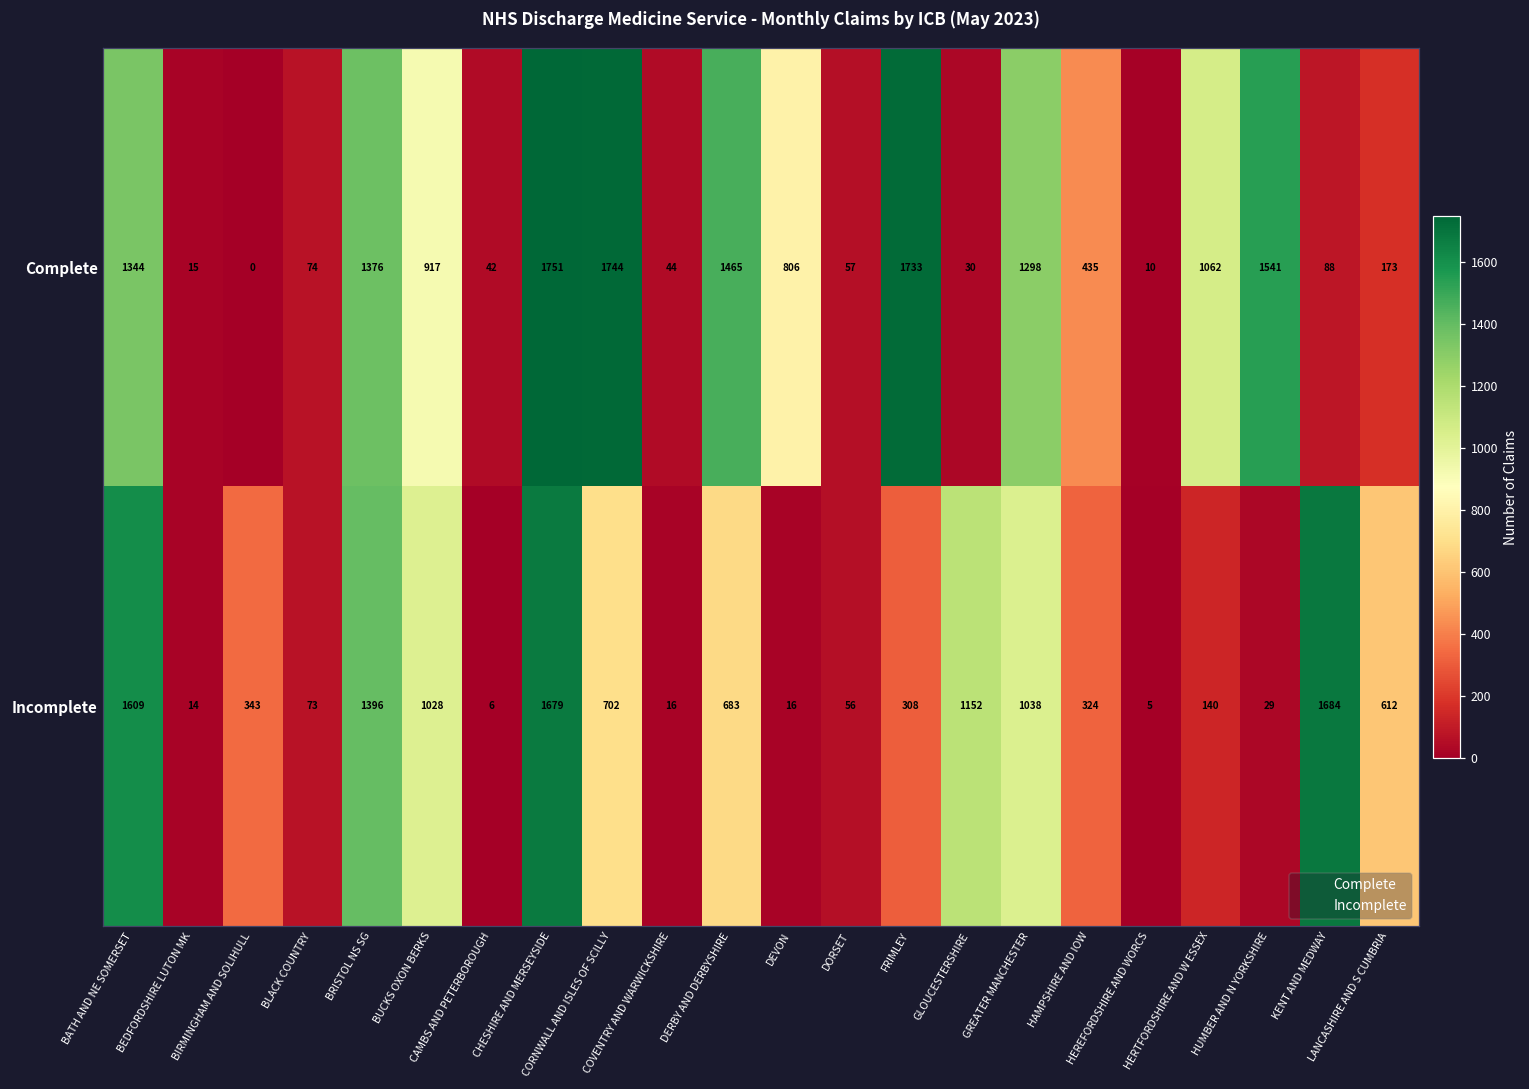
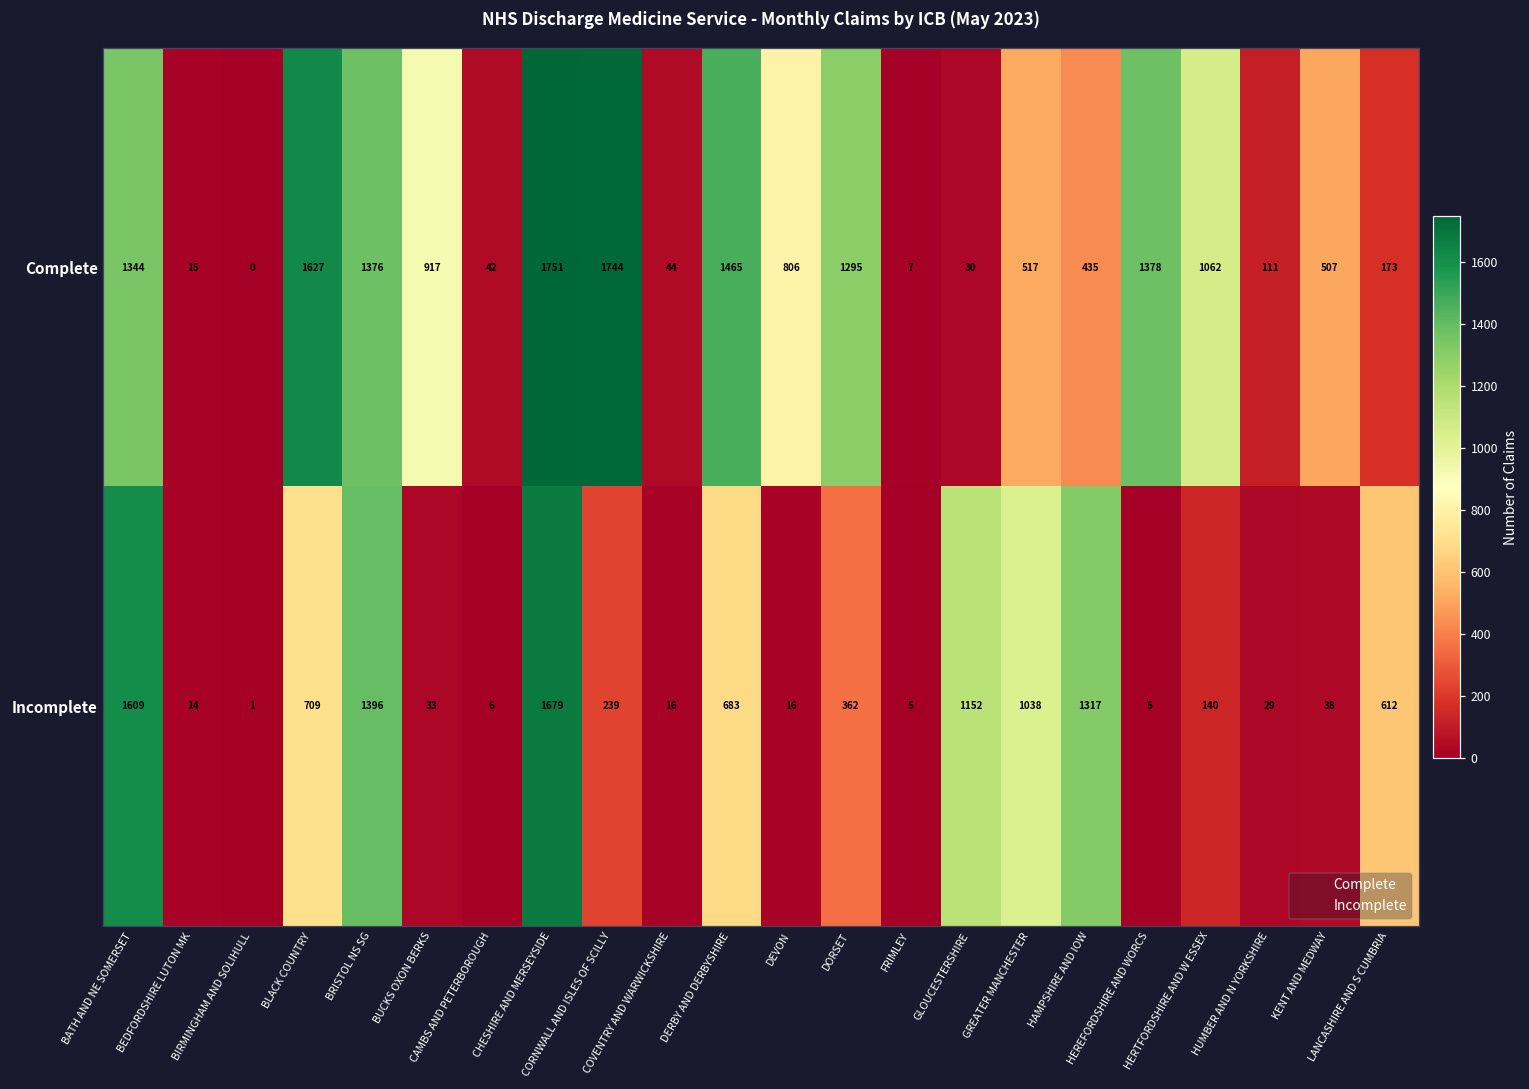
  {
    "Complete": {
      "BATH AND NE SOMERSET": 1344,
      "BEDFORDSHIRE LUTON MK": 15,
      "BIRMINGHAM AND SOLIHULL": 0,
-     "BLACK COUNTRY": 74,
+     "BLACK COUNTRY": 1627,
      "BRISTOL NS SG": 1376,
      "BUCKS OXON BERKS": 917,
      "CAMBS AND PETERBOROUGH": 42,
      "CHESHIRE AND MERSEYSIDE": 1751,
      "CORNWALL AND ISLES OF SCILLY": 1744,
      "COVENTRY AND WARWICKSHIRE": 44,
      "DERBY AND DERBYSHIRE": 1465,
      "DEVON": 806,
-     "DORSET": 57,
-     "FRIMLEY": 1733,
+     "DORSET": 1295,
+     "FRIMLEY": 7,
      "GLOUCESTERSHIRE": 30,
-     "GREATER MANCHESTER": 1298,
+     "GREATER MANCHESTER": 517,
      "HAMPSHIRE AND IOW": 435,
-     "HEREFORDSHIRE AND WORCS": 10,
+     "HEREFORDSHIRE AND WORCS": 1378,
      "HERTFORDSHIRE AND W ESSEX": 1062,
-     "HUMBER AND N YORKSHIRE": 1541,
-     "KENT AND MEDWAY": 88,
+     "HUMBER AND N YORKSHIRE": 111,
+     "KENT AND MEDWAY": 507,
      "LANCASHIRE AND S CUMBRIA": 173
    },
    "Incomplete": {
      "BATH AND NE SOMERSET": 1609,
      "BEDFORDSHIRE LUTON MK": 14,
-     "BIRMINGHAM AND SOLIHULL": 343,
-     "BLACK COUNTRY": 73,
+     "BIRMINGHAM AND SOLIHULL": 1,
+     "BLACK COUNTRY": 709,
      "BRISTOL NS SG": 1396,
-     "BUCKS OXON BERKS": 1028,
+     "BUCKS OXON BERKS": 33,
      "CAMBS AND PETERBOROUGH": 6,
      "CHESHIRE AND MERSEYSIDE": 1679,
-     "CORNWALL AND ISLES OF SCILLY": 702,
+     "CORNWALL AND ISLES OF SCILLY": 239,
      "COVENTRY AND WARWICKSHIRE": 16,
      "DERBY AND DERBYSHIRE": 683,
      "DEVON": 16,
-     "DORSET": 56,
-     "FRIMLEY": 308,
+     "DORSET": 362,
+     "FRIMLEY": 5,
      "GLOUCESTERSHIRE": 1152,
      "GREATER MANCHESTER": 1038,
-     "HAMPSHIRE AND IOW": 324,
+     "HAMPSHIRE AND IOW": 1317,
      "HEREFORDSHIRE AND WORCS": 5,
      "HERTFORDSHIRE AND W ESSEX": 140,
      "HUMBER AND N YORKSHIRE": 29,
-     "KENT AND MEDWAY": 1684,
+     "KENT AND MEDWAY": 38,
      "LANCASHIRE AND S CUMBRIA": 612
    }
  }
